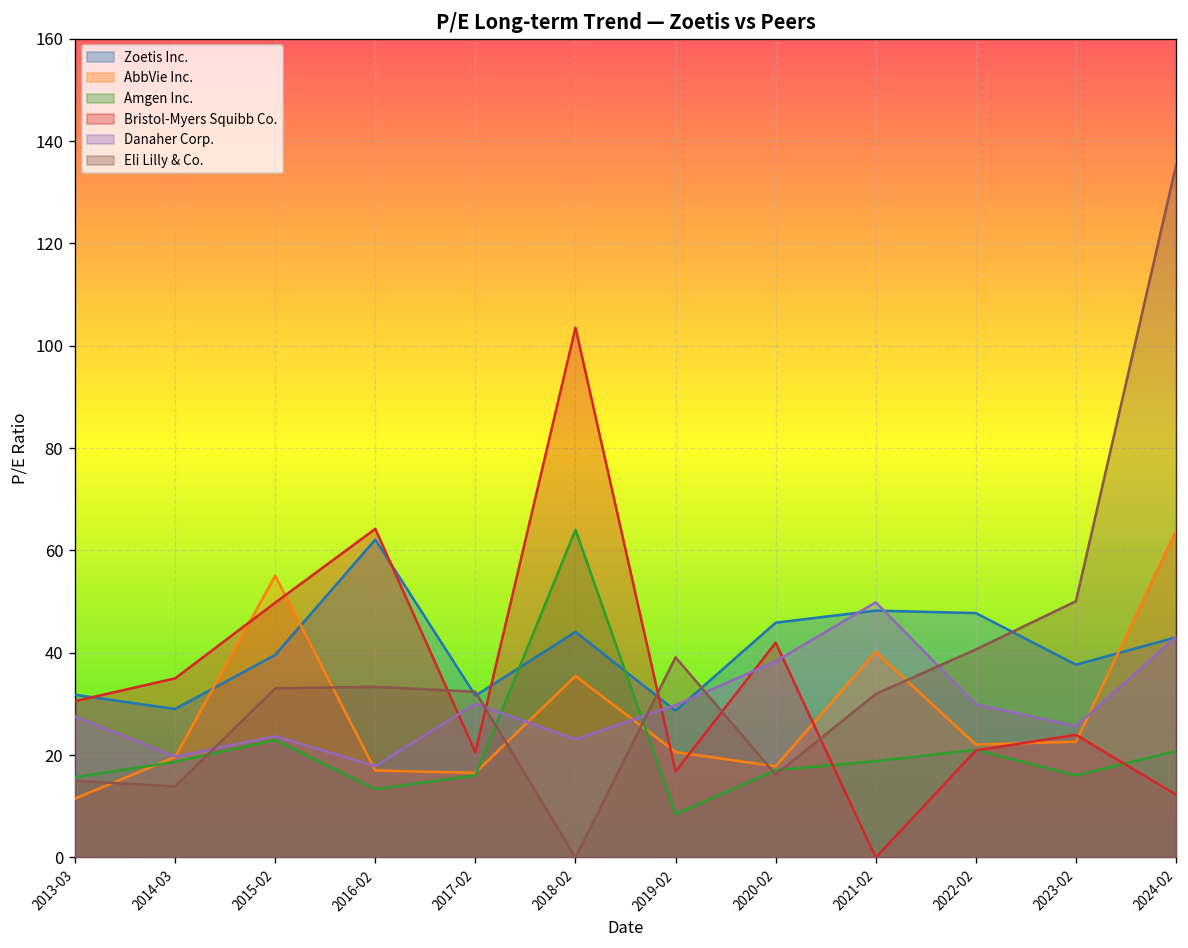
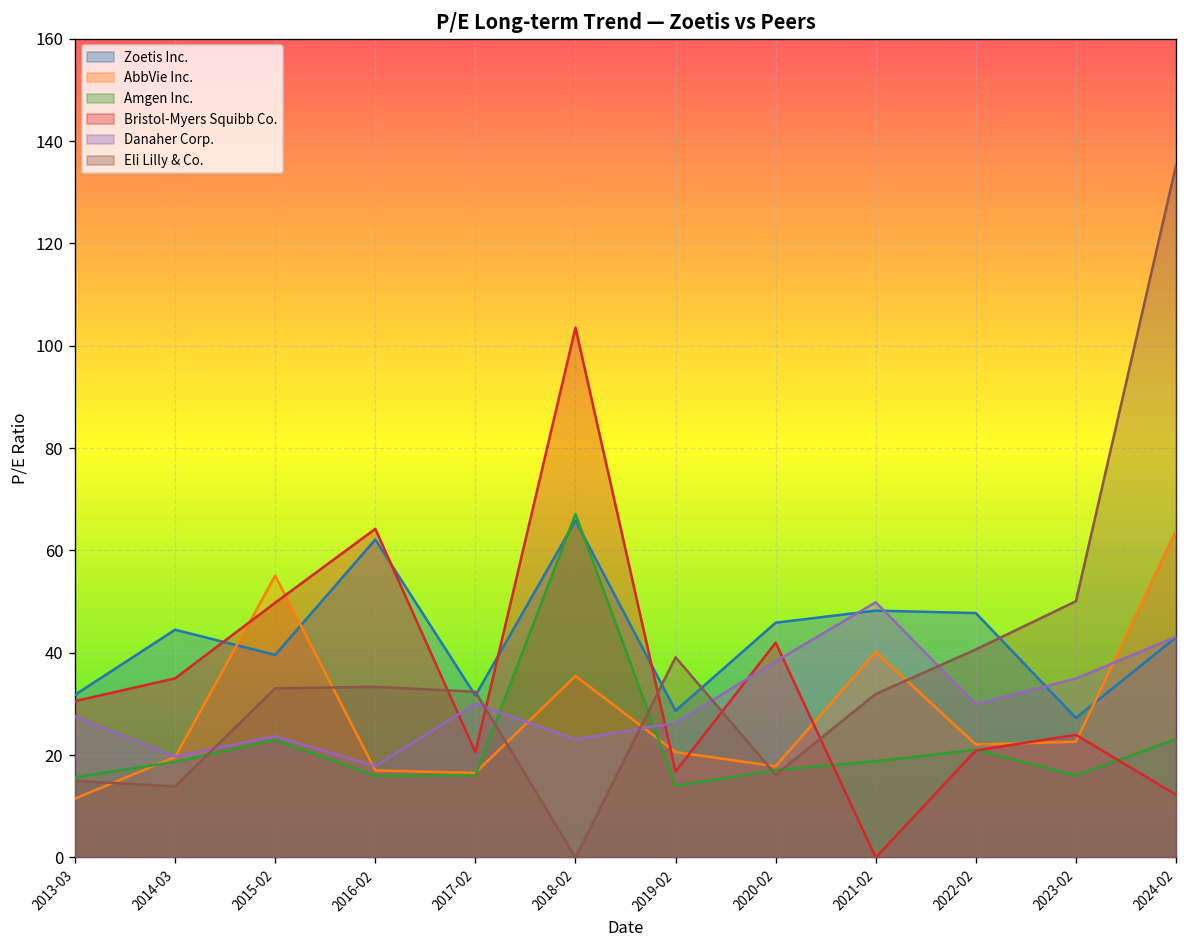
  {
    "Zoetis Inc.": {
      "2013-03": 32,
-     "2014-03": 29,
+     "2014-03": 45,
      "2015-02": 40,
      "2016-02": 62,
      "2017-02": 32,
-     "2018-02": 44,
+     "2018-02": 66,
      "2019-02": 29,
      "2020-02": 46,
      "2021-02": 48,
      "2022-02": 48,
-     "2023-02": 38
+     "2023-02": 27
    },
    "Amgen Inc.": {
      "2013-03": 16,
      "2014-03": 19,
      "2015-02": 23,
-     "2016-02": 13,
-     "2018-02": 64,
-     "2019-02": 8,
+     "2016-02": 16,
+     "2018-02": 67,
+     "2019-02": 14,
      "2020-02": 17,
      "2021-02": 19,
      "2023-02": 16,
-     "2024-02": 21
+     "2024-02": 23
    },
    "Danaher Corp.": {
      "2013-03": 28,
      "2015-02": 24,
      "2016-02": 18,
      "2017-02": 30,
      "2018-02": 23,
-     "2019-02": 30,
+     "2019-02": 26,
      "2020-02": 38,
      "2021-02": 50,
      "2022-02": 30,
-     "2023-02": 26
+     "2023-02": 35
    }
  }
